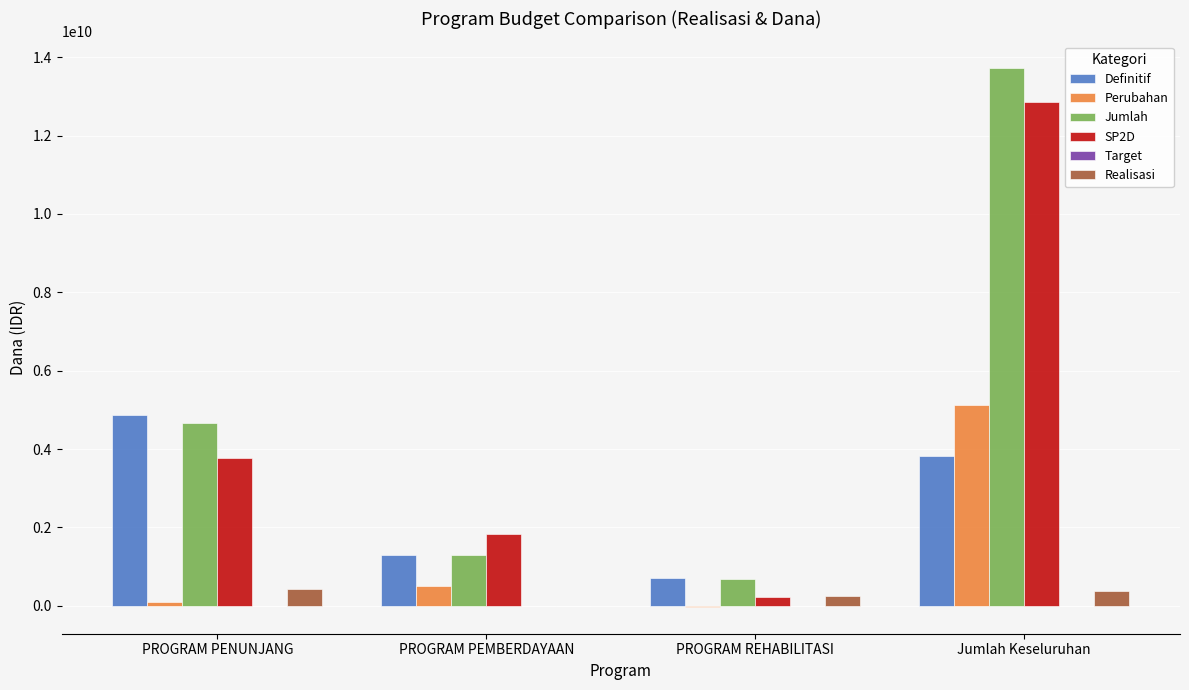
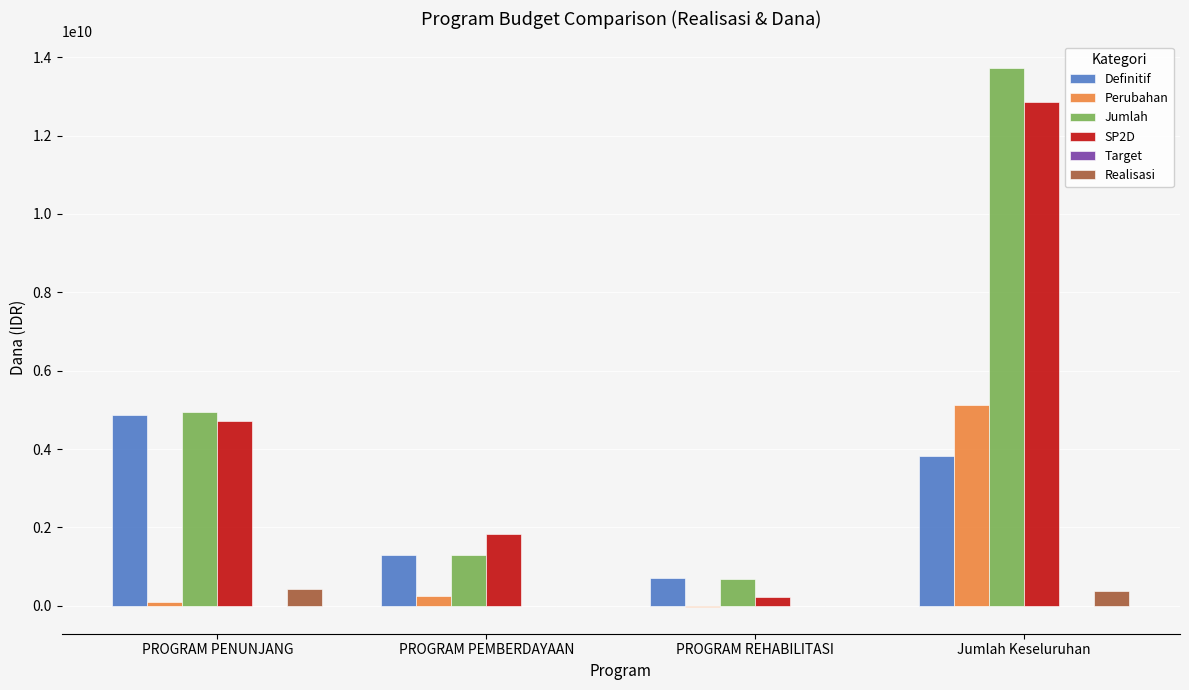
  {
    "Definitif": {
      "PROGRAM PENUNJANG": 4900000000,
      "PROGRAM PEMBERDAYAAN": 1300000000,
      "PROGRAM REHABILITASI": 700000000,
      "Jumlah Keseluruhan": 3800000000
    },
    "Perubahan": {
      "PROGRAM PENUNJANG": 100000000,
-     "PROGRAM PEMBERDAYAAN": 500000000,
+     "PROGRAM PEMBERDAYAAN": 200000000,
      "Jumlah Keseluruhan": 5100000000
    },
    "Jumlah": {
-     "PROGRAM PENUNJANG": 4700000000,
+     "PROGRAM PENUNJANG": 5000000000,
      "PROGRAM PEMBERDAYAAN": 1300000000,
      "PROGRAM REHABILITASI": 700000000,
      "Jumlah Keseluruhan": 13700000000
    },
    "SP2D": {
-     "PROGRAM PENUNJANG": 3800000000,
+     "PROGRAM PENUNJANG": 4700000000,
      "PROGRAM PEMBERDAYAAN": 1800000000,
      "PROGRAM REHABILITASI": 200000000,
      "Jumlah Keseluruhan": 12900000000
    },
    "Realisasi": {
      "PROGRAM PENUNJANG": 400000000,
-     "PROGRAM REHABILITASI": 200000000,
+     "PROGRAM REHABILITASI": 0,
      "Jumlah Keseluruhan": 400000000
    }
  }
